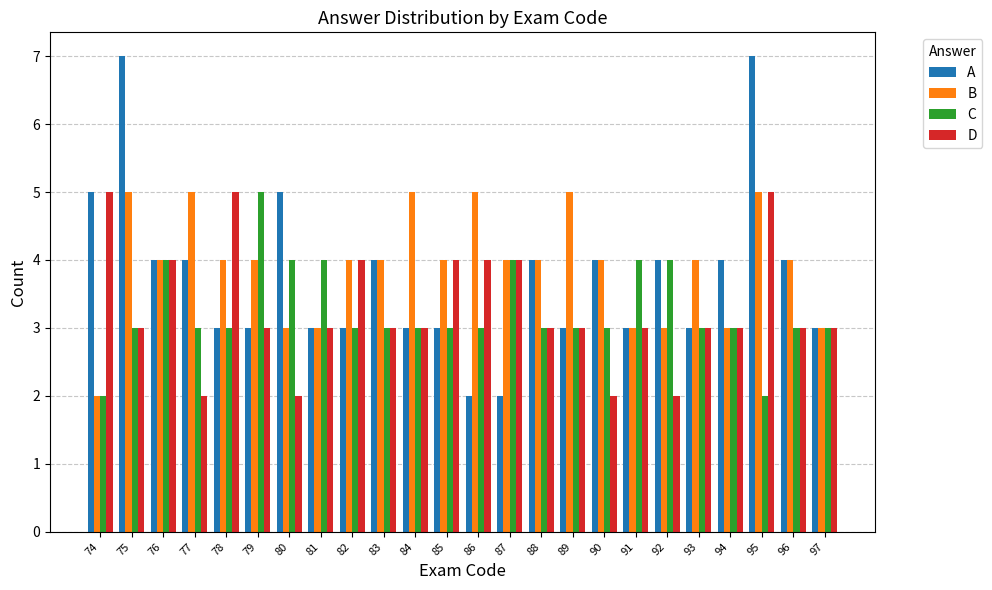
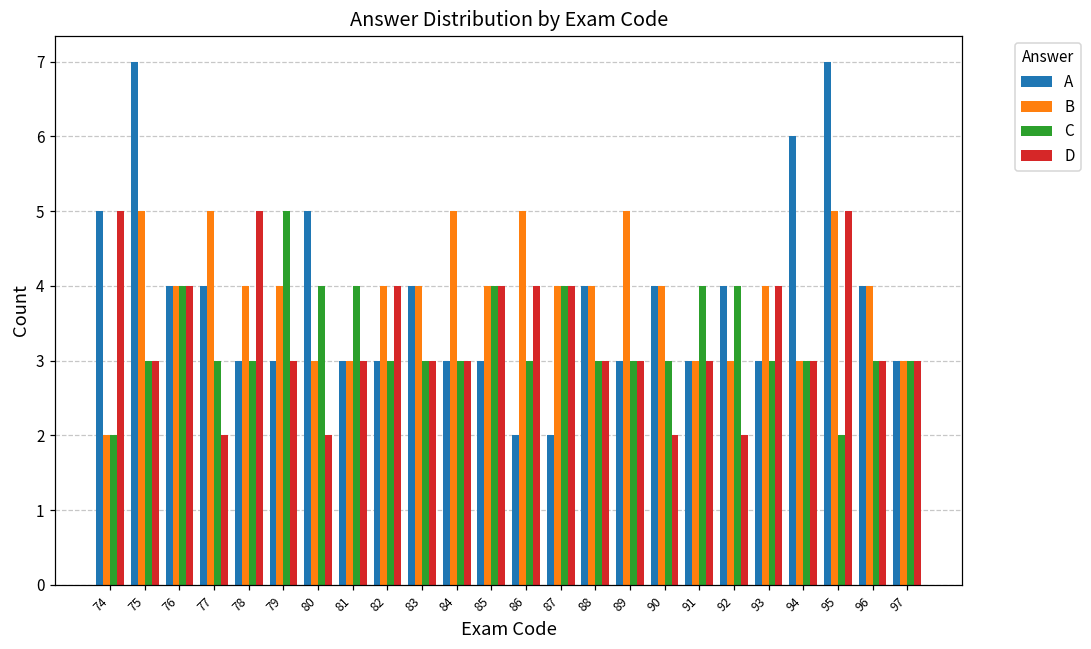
  {
    "A": {
      "74": 5,
      "75": 7,
      "76": 4,
      "77": 4,
      "78": 3,
      "79": 3,
      "80": 5,
      "81": 3,
      "82": 3,
      "83": 4,
      "84": 3,
      "85": 3,
      "86": 2,
      "87": 2,
      "88": 4,
      "89": 3,
      "90": 4,
      "91": 3,
      "92": 4,
      "93": 3,
-     "94": 4,
+     "94": 6,
      "95": 7,
      "96": 4,
      "97": 3
    },
    "B": {
      "74": 2,
      "75": 5,
      "76": 4,
      "77": 5,
      "78": 4,
      "79": 4,
      "80": 3,
      "81": 3,
      "82": 4,
      "83": 4,
      "84": 5,
      "85": 4,
      "86": 5,
      "87": 4,
      "88": 4,
      "89": 5,
      "90": 4,
      "91": 3,
      "92": 3,
      "93": 4,
      "94": 3,
      "95": 5,
      "96": 4,
      "97": 3
    },
    "C": {
      "74": 2,
      "75": 3,
      "76": 4,
      "77": 3,
      "78": 3,
      "79": 5,
      "80": 4,
      "81": 4,
      "82": 3,
      "83": 3,
      "84": 3,
-     "85": 3,
+     "85": 4,
      "86": 3,
      "87": 4,
      "88": 3,
      "89": 3,
      "90": 3,
      "91": 4,
      "92": 4,
      "93": 3,
      "94": 3,
      "95": 2,
      "96": 3,
      "97": 3
    },
    "D": {
      "74": 5,
      "75": 3,
      "76": 4,
      "77": 2,
      "78": 5,
      "79": 3,
      "80": 2,
      "81": 3,
      "82": 4,
      "83": 3,
      "84": 3,
      "85": 4,
      "86": 4,
      "87": 4,
      "88": 3,
      "89": 3,
      "90": 2,
      "91": 3,
      "92": 2,
-     "93": 3,
+     "93": 4,
      "94": 3,
      "95": 5,
      "96": 3,
      "97": 3
    }
  }
